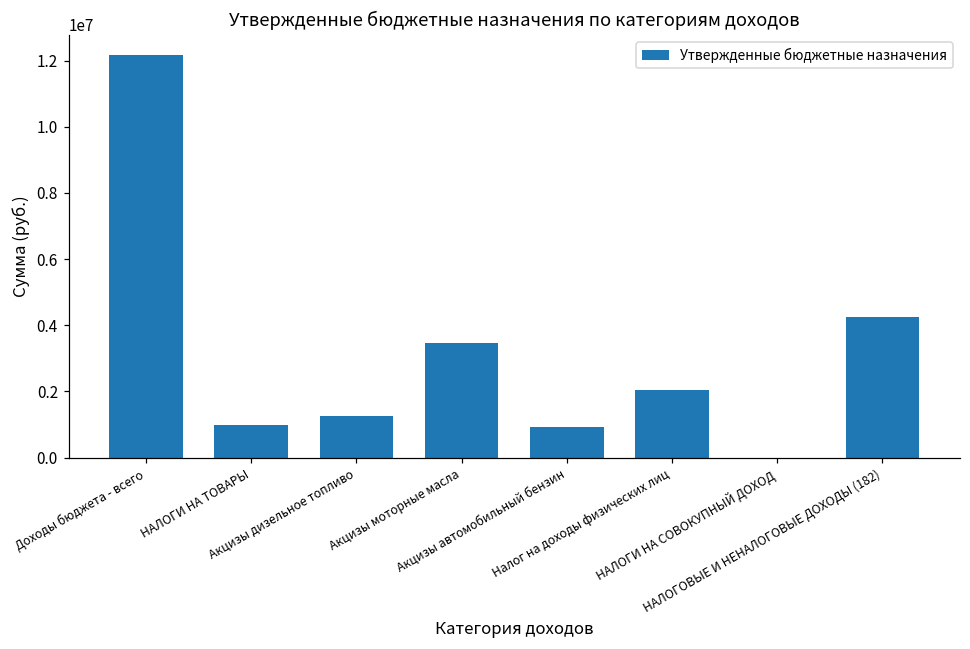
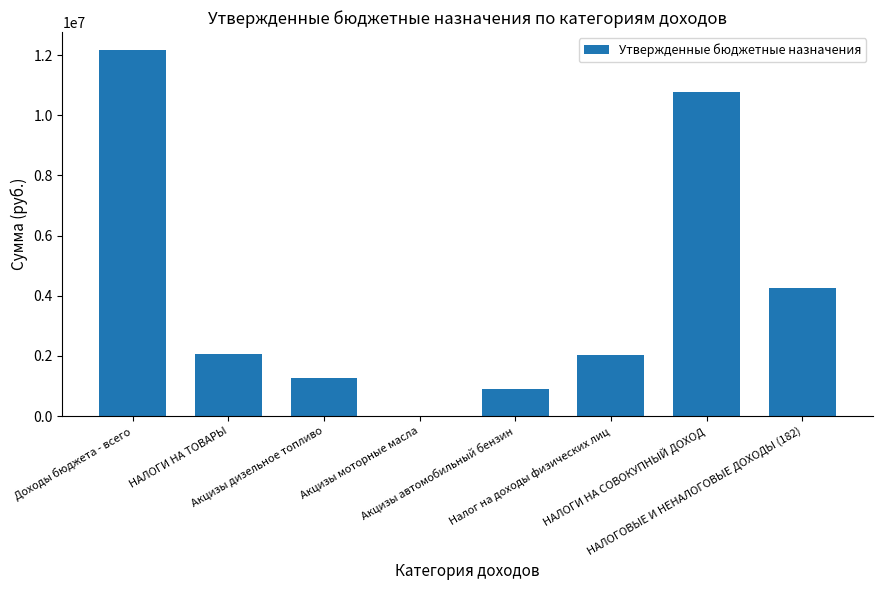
  {
    "Доходы бюджета - всего": 12200000,
-   "НАЛОГИ НА ТОВАРЫ": 1000000,
+   "НАЛОГИ НА ТОВАРЫ": 2100000,
    "Акцизы дизельное топливо": 1300000,
-   "Акцизы моторные масла": 3500000,
+   "Акцизы моторные масла": 0,
    "Акцизы автомобильный бензин": 900000,
    "Налог на доходы физических лиц": 2000000,
-   "НАЛОГИ НА СОВОКУПНЫЙ ДОХОД": 0,
+   "НАЛОГИ НА СОВОКУПНЫЙ ДОХОД": 10800000,
    "НАЛОГОВЫЕ И НЕНАЛОГОВЫЕ ДОХОДЫ (182)": 4300000
  }
